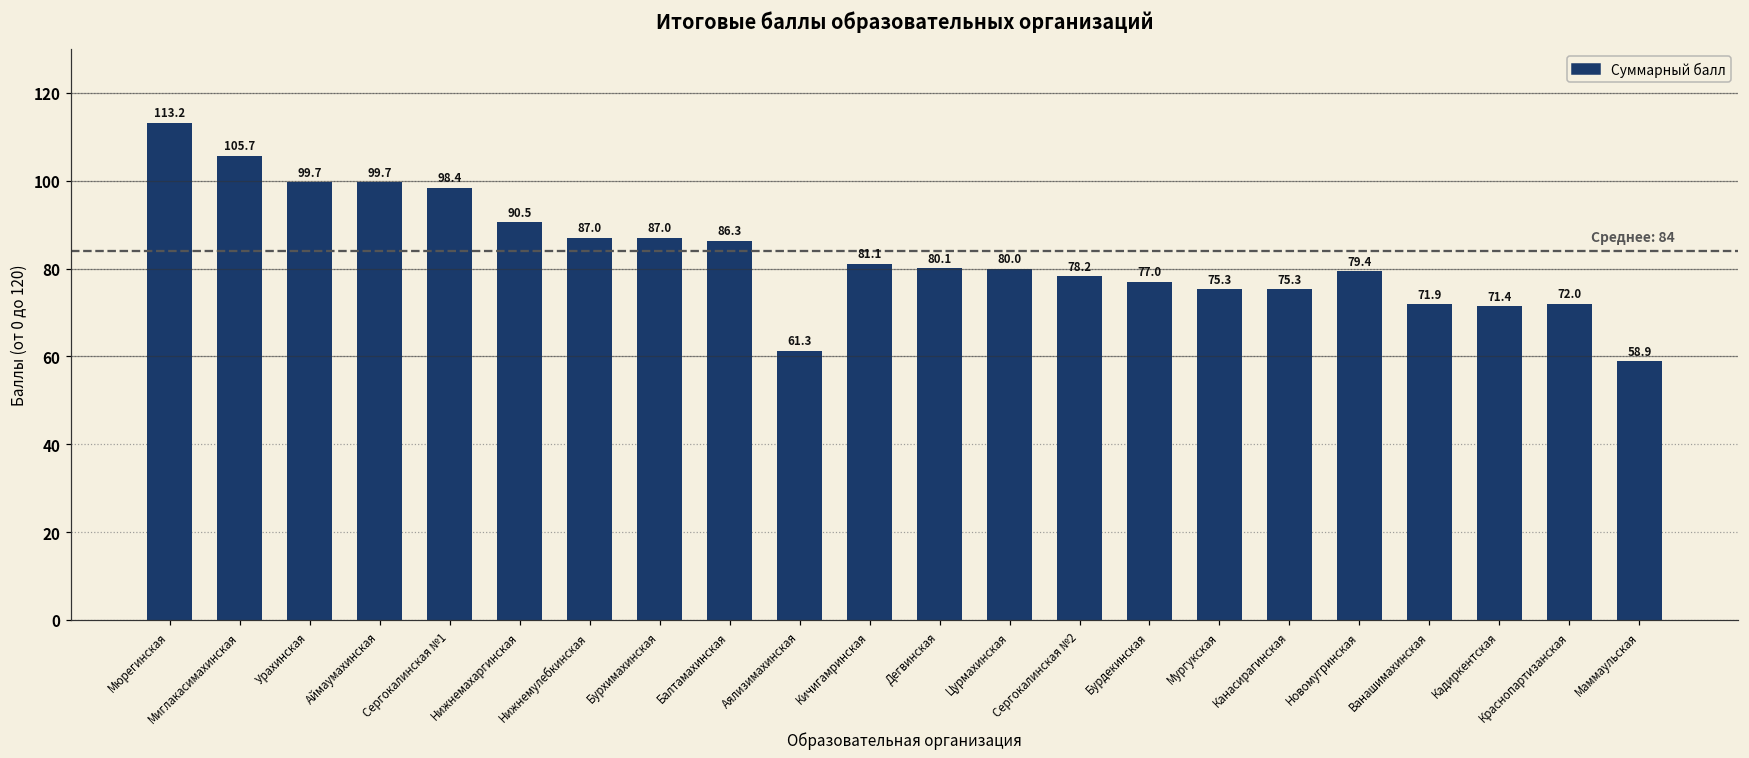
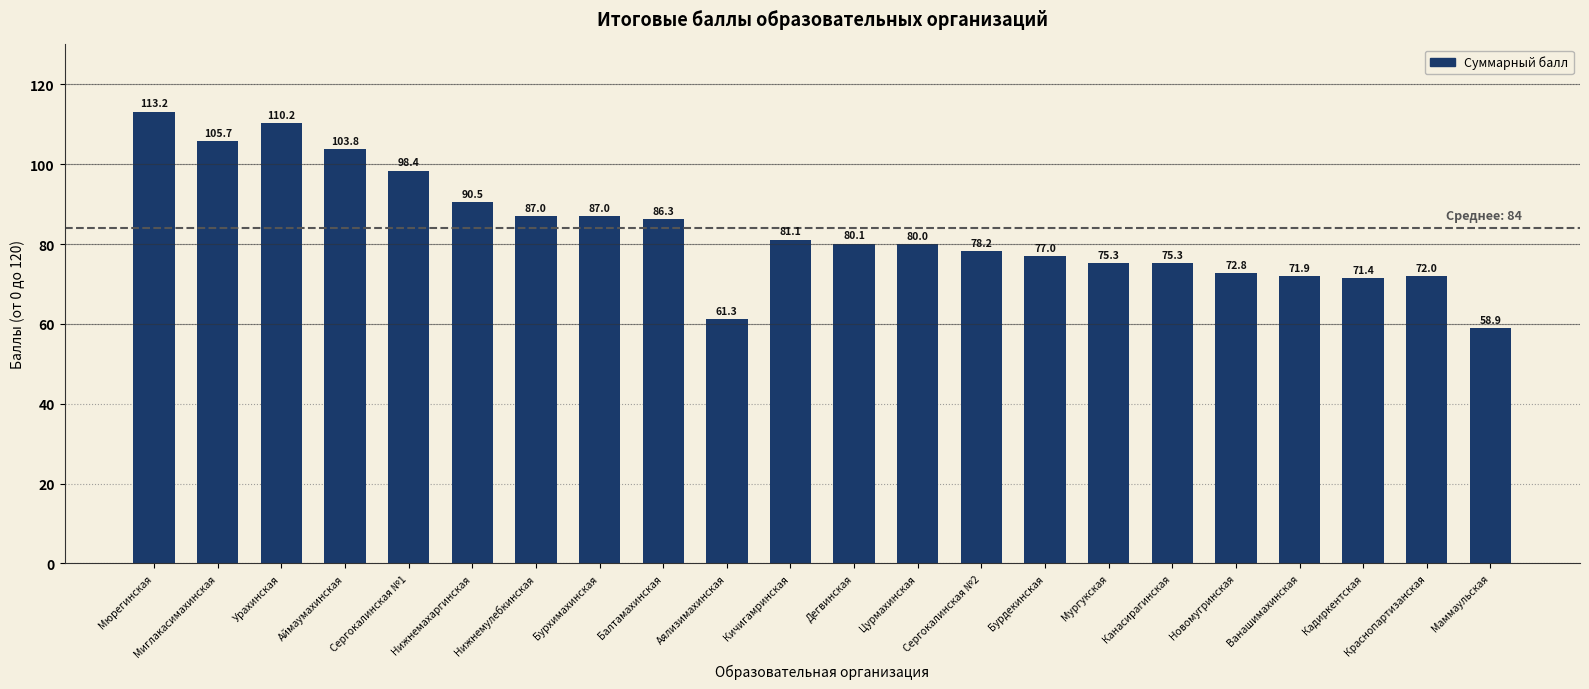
  {
    "Мюрегинская": 113.2,
    "Миглакасимахинская": 105.7,
-   "Урахинская": 99.7,
-   "Аймаумахинская": 99.7,
+   "Урахинская": 110.2,
+   "Аймаумахинская": 103.8,
    "Сергокалинская №1": 98.4,
    "Нижнемахаргинская": 90.5,
    "Нижнемулебкинская": 87.0,
    "Бурхимахинская": 87.0,
    "Балтамахинская": 86.3,
    "Аялизимахинская": 61.3,
    "Кичигамринская": 81.1,
    "Дегвинская": 80.1,
    "Цурмахинская": 80.0,
    "Сергокалинская №2": 78.2,
    "Бурдекинская": 77.0,
    "Мургукская": 75.3,
    "Канасирагинская": 75.3,
-   "Новомугринская": 79.4,
+   "Новомугринская": 72.8,
    "Ванашимахинская": 71.9,
    "Кадиркентская": 71.4,
    "Краснопартизанская": 72.0,
    "Маммаульская": 58.9
  }
